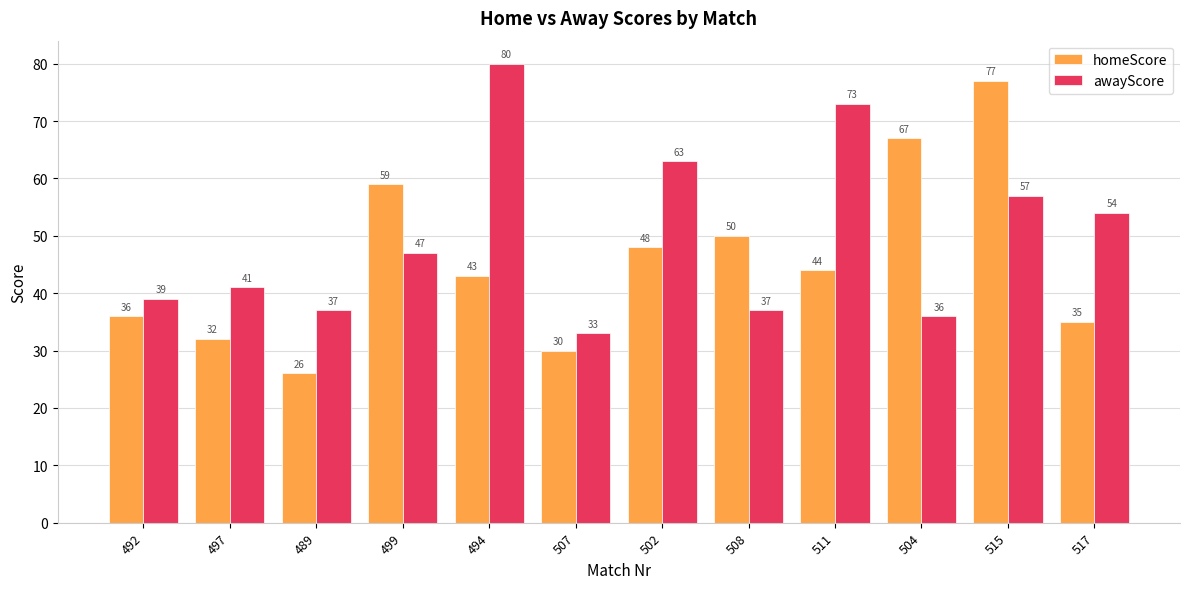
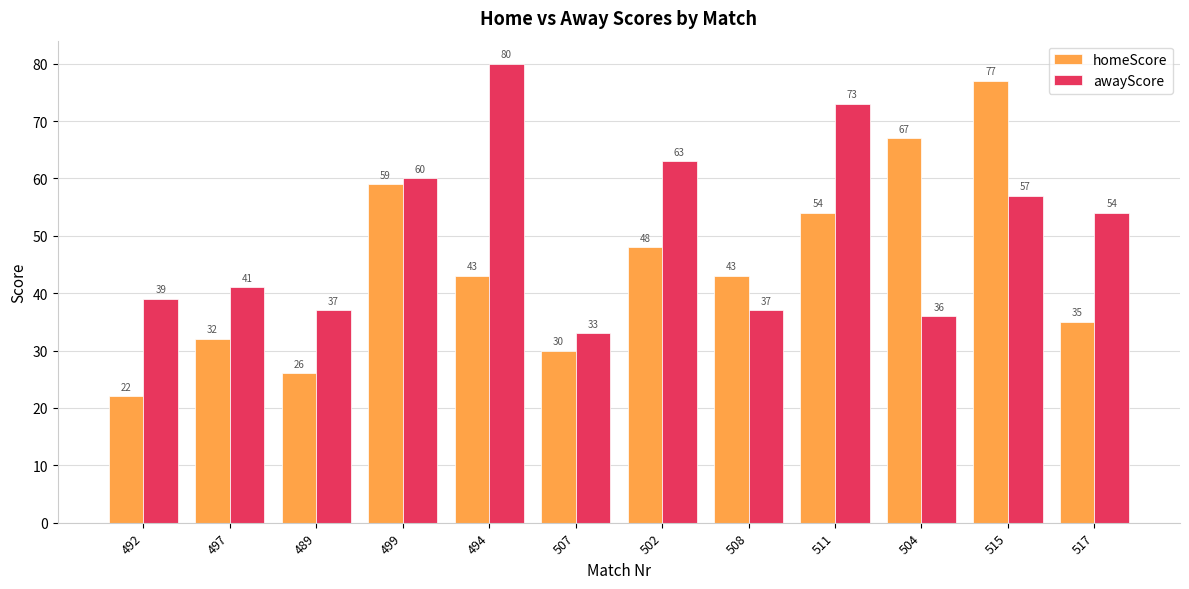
  {
    "homeScore": {
-     "492": 36,
+     "492": 22,
      "497": 32,
      "489": 26,
      "499": 59,
      "494": 43,
      "507": 30,
      "502": 48,
-     "508": 50,
-     "511": 44,
+     "508": 43,
+     "511": 54,
      "504": 67,
      "515": 77,
      "517": 35
    },
    "awayScore": {
      "492": 39,
      "497": 41,
      "489": 37,
-     "499": 47,
+     "499": 60,
      "494": 80,
      "507": 33,
      "502": 63,
      "508": 37,
      "511": 73,
      "504": 36,
      "515": 57,
      "517": 54
    }
  }
